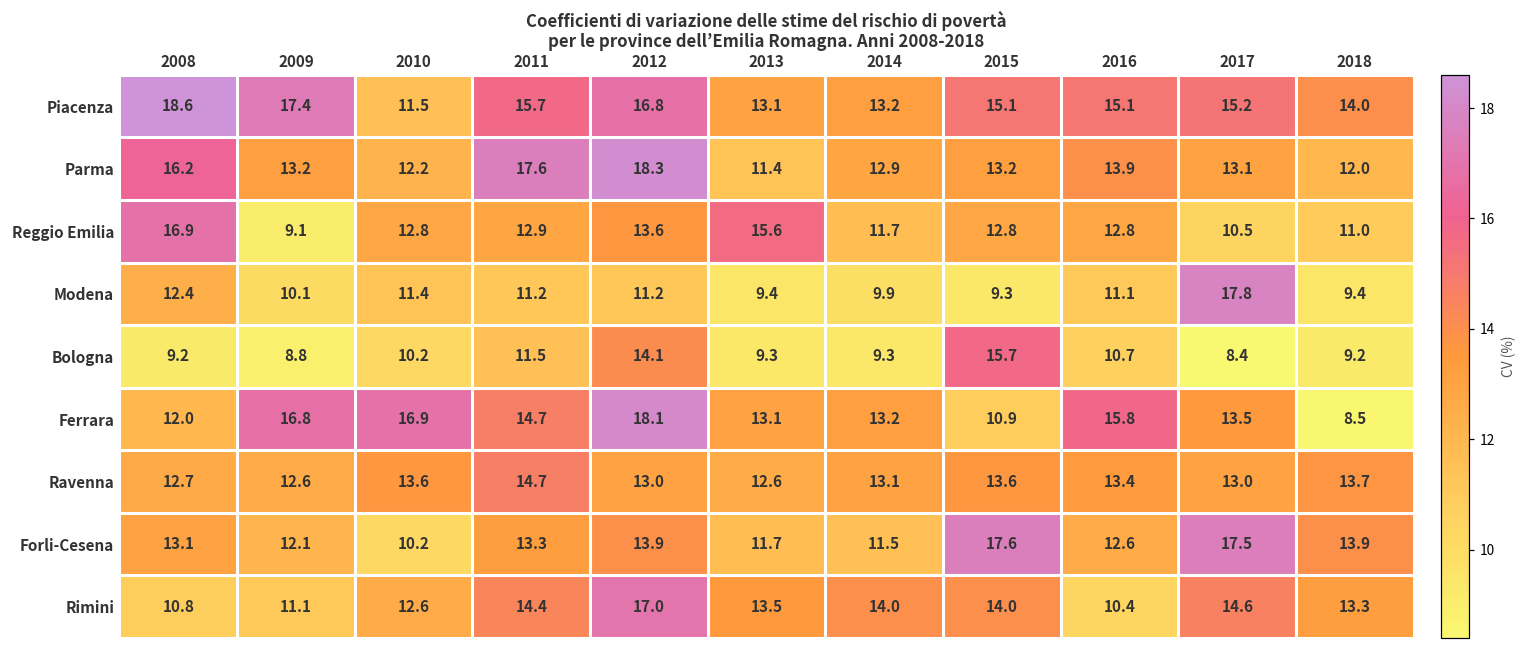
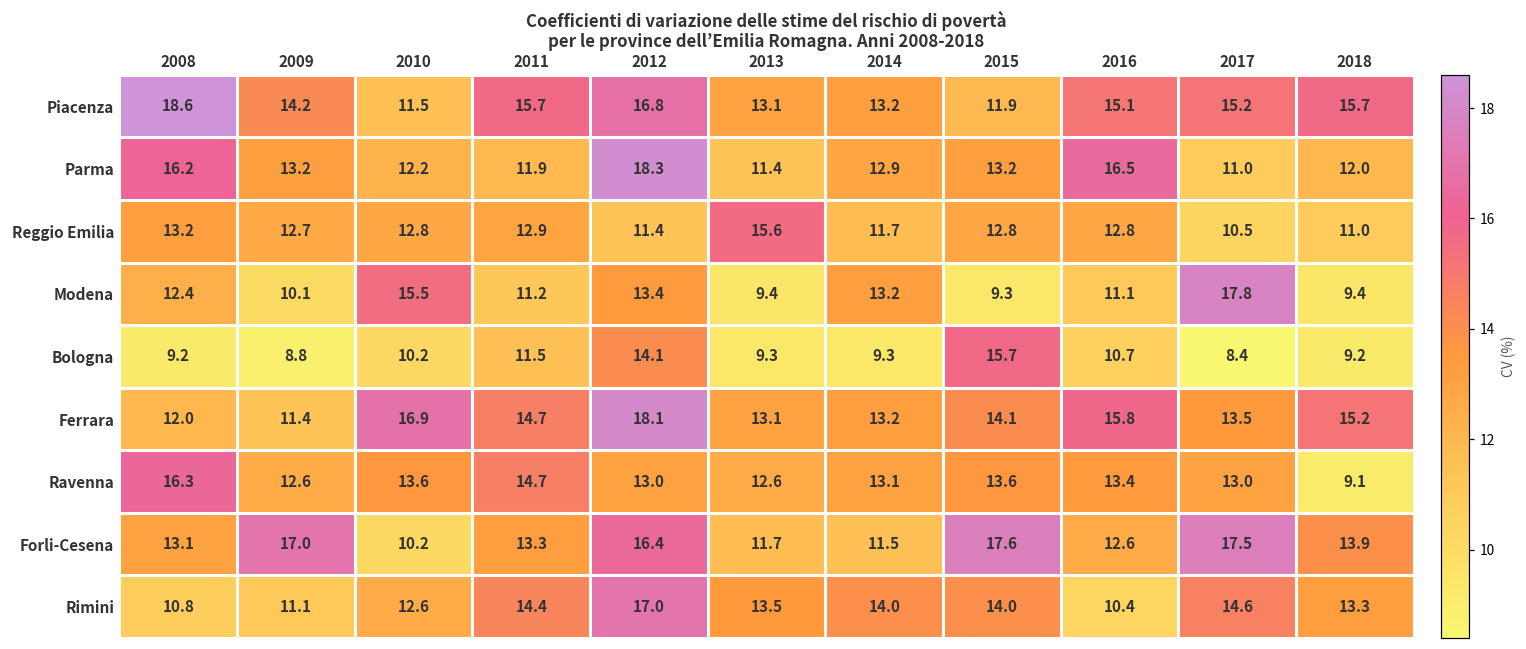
  {
    "Piacenza": {
      "2008": 18.6,
-     "2009": 17.4,
+     "2009": 14.2,
      "2010": 11.5,
      "2011": 15.7,
      "2012": 16.8,
      "2013": 13.1,
      "2014": 13.2,
-     "2015": 15.1,
+     "2015": 11.9,
      "2016": 15.1,
      "2017": 15.2,
-     "2018": 14.0
+     "2018": 15.7
    },
    "Parma": {
      "2008": 16.2,
      "2009": 13.2,
      "2010": 12.2,
-     "2011": 17.6,
+     "2011": 11.9,
      "2012": 18.3,
      "2013": 11.4,
      "2014": 12.9,
      "2015": 13.2,
-     "2016": 13.9,
-     "2017": 13.1,
+     "2016": 16.5,
+     "2017": 11.0,
      "2018": 12.0
    },
    "Reggio Emilia": {
-     "2008": 16.9,
-     "2009": 9.1,
+     "2008": 13.2,
+     "2009": 12.7,
      "2010": 12.8,
      "2011": 12.9,
-     "2012": 13.6,
+     "2012": 11.4,
      "2013": 15.6,
      "2014": 11.7,
      "2015": 12.8,
      "2016": 12.8,
      "2017": 10.5,
      "2018": 11.0
    },
    "Modena": {
      "2008": 12.4,
      "2009": 10.1,
-     "2010": 11.4,
+     "2010": 15.5,
      "2011": 11.2,
-     "2012": 11.2,
+     "2012": 13.4,
      "2013": 9.4,
-     "2014": 9.9,
+     "2014": 13.2,
      "2015": 9.3,
      "2016": 11.1,
      "2017": 17.8,
      "2018": 9.4
    },
    "Bologna": {
      "2008": 9.2,
      "2009": 8.8,
      "2010": 10.2,
      "2011": 11.5,
      "2012": 14.1,
      "2013": 9.3,
      "2014": 9.3,
      "2015": 15.7,
      "2016": 10.7,
      "2017": 8.4,
      "2018": 9.2
    },
    "Ferrara": {
      "2008": 12.0,
-     "2009": 16.8,
+     "2009": 11.4,
      "2010": 16.9,
      "2011": 14.7,
      "2012": 18.1,
      "2013": 13.1,
      "2014": 13.2,
-     "2015": 10.9,
+     "2015": 14.1,
      "2016": 15.8,
      "2017": 13.5,
-     "2018": 8.5
+     "2018": 15.2
    },
    "Ravenna": {
-     "2008": 12.7,
+     "2008": 16.3,
      "2009": 12.6,
      "2010": 13.6,
      "2011": 14.7,
      "2012": 13.0,
      "2013": 12.6,
      "2014": 13.1,
      "2015": 13.6,
      "2016": 13.4,
      "2017": 13.0,
-     "2018": 13.7
+     "2018": 9.1
    },
    "Forli-Cesena": {
      "2008": 13.1,
-     "2009": 12.1,
+     "2009": 17.0,
      "2010": 10.2,
      "2011": 13.3,
-     "2012": 13.9,
+     "2012": 16.4,
      "2013": 11.7,
      "2014": 11.5,
      "2015": 17.6,
      "2016": 12.6,
      "2017": 17.5,
      "2018": 13.9
    },
    "Rimini": {
      "2008": 10.8,
      "2009": 11.1,
      "2010": 12.6,
      "2011": 14.4,
      "2012": 17.0,
      "2013": 13.5,
      "2014": 14.0,
      "2015": 14.0,
      "2016": 10.4,
      "2017": 14.6,
      "2018": 13.3
    }
  }
